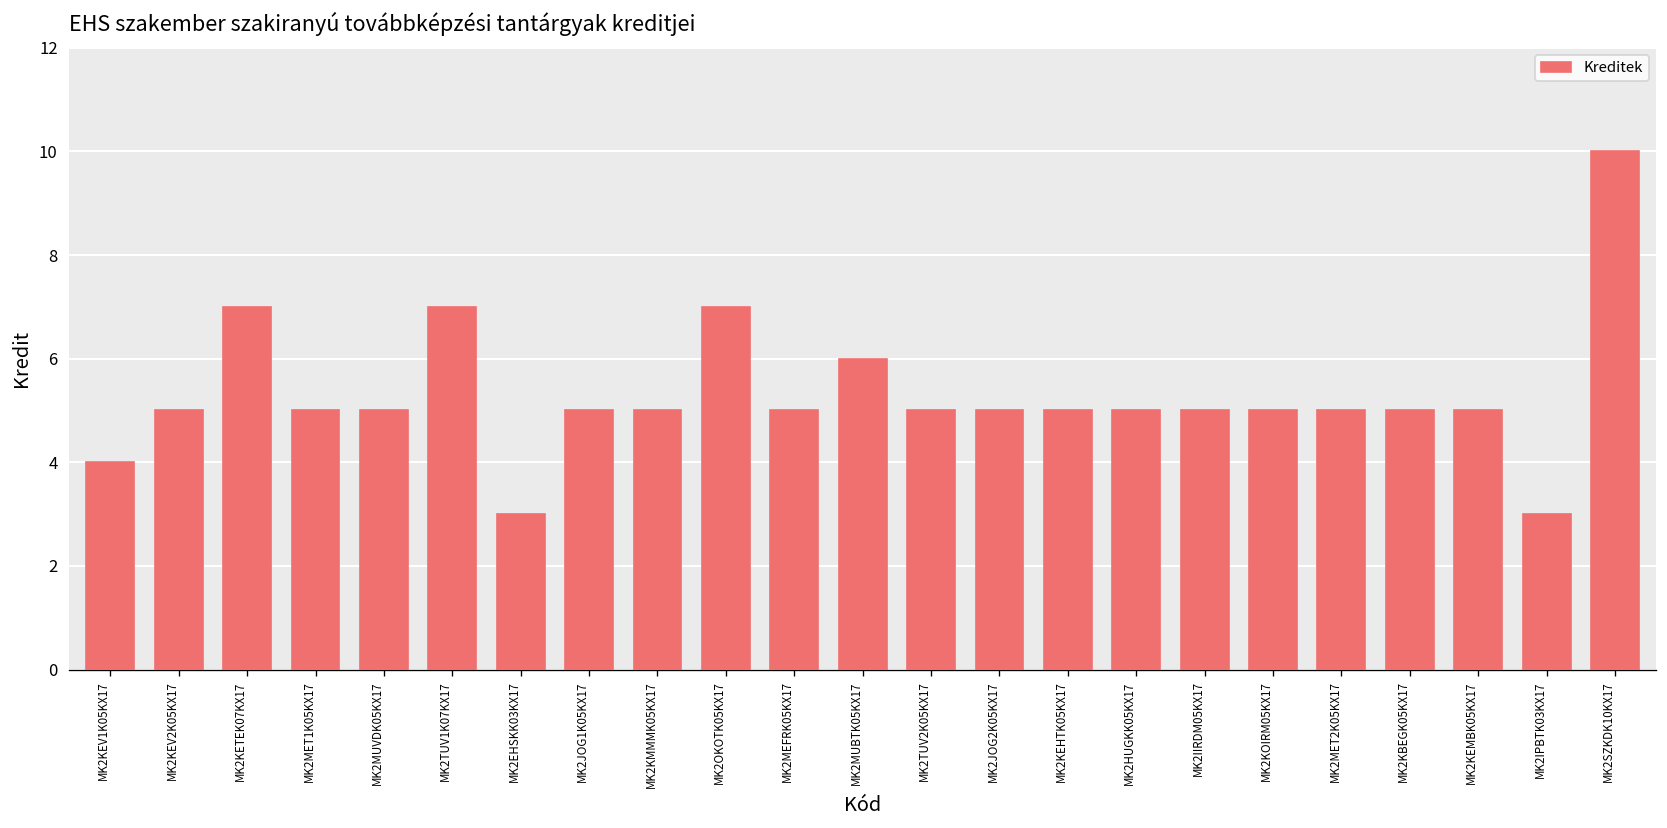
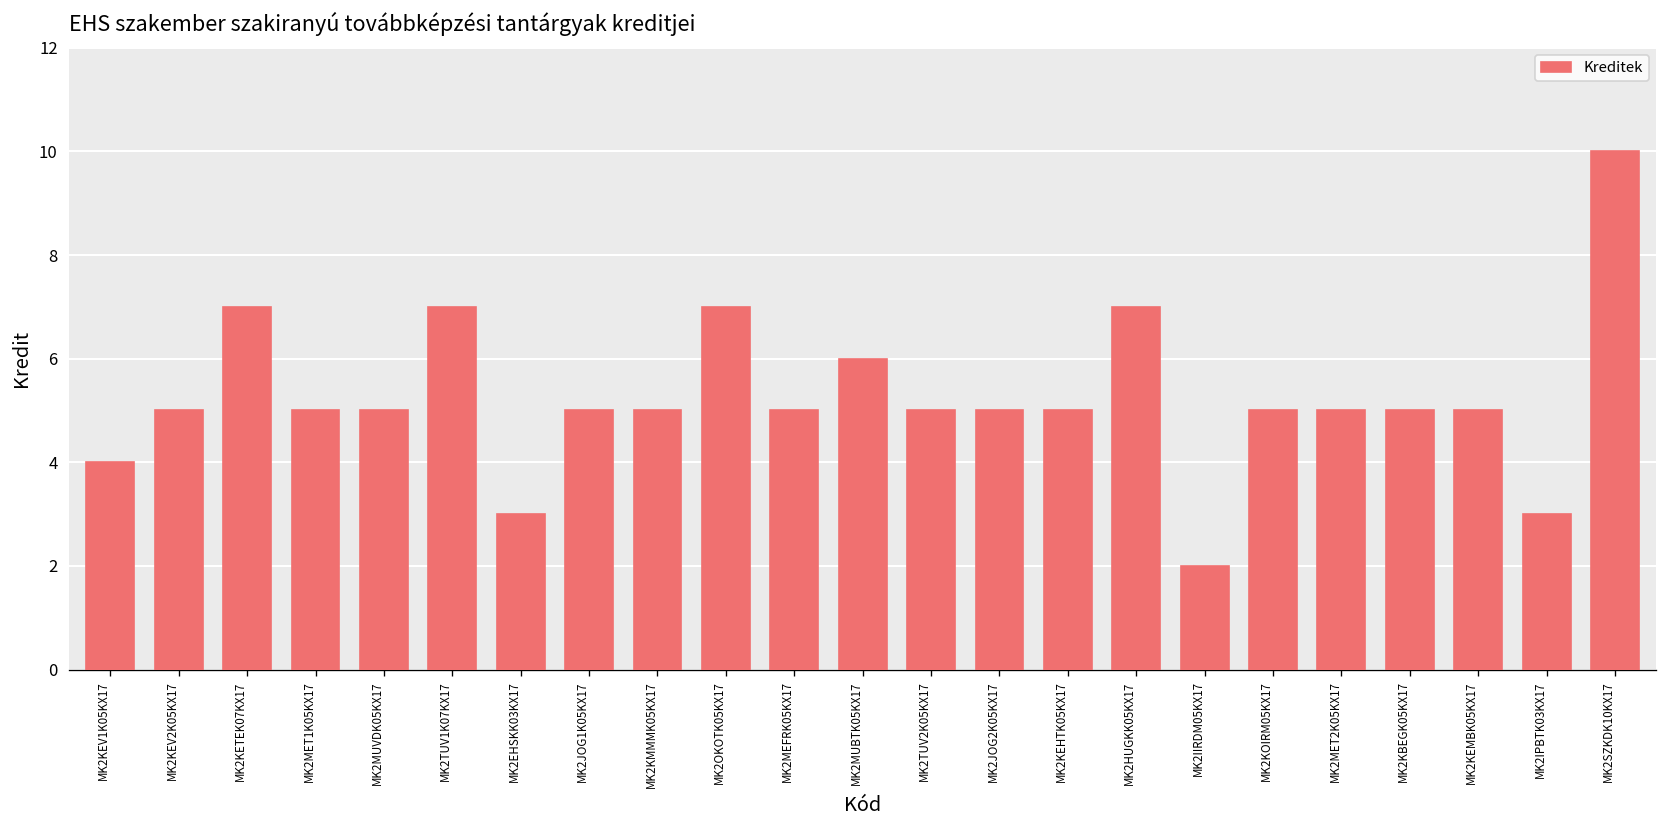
  {
    "MK2KEV1K05KX17": 4,
    "MK2KEV2K05KX17": 5,
    "MK2KETEK07KX17": 7,
    "MK2MET1K05KX17": 5,
    "MK2MUVDK05KX17": 5,
    "MK2TUV1K07KX17": 7,
    "MK2EHSKK03KX17": 3,
    "MK2JOG1K05KX17": 5,
    "MK2KMMMK05KX17": 5,
    "MK2OKOTK05KX17": 7,
    "MK2MEFRK05KX17": 5,
    "MK2MUBTK05KX17": 6,
    "MK2TUV2K05KX17": 5,
    "MK2JOG2K05KX17": 5,
    "MK2KEHTK05KX17": 5,
-   "MK2HUGKK05KX17": 5,
-   "MK2IIRDM05KX17": 5,
+   "MK2HUGKK05KX17": 7,
+   "MK2IIRDM05KX17": 2,
    "MK2KOIRM05KX17": 5,
    "MK2MET2K05KX17": 5,
    "MK2KBEGK05KX17": 5,
    "MK2KEMBK05KX17": 5,
    "MK2IPBTK03KX17": 3,
    "MK2SZKDK10KX17": 10
  }
